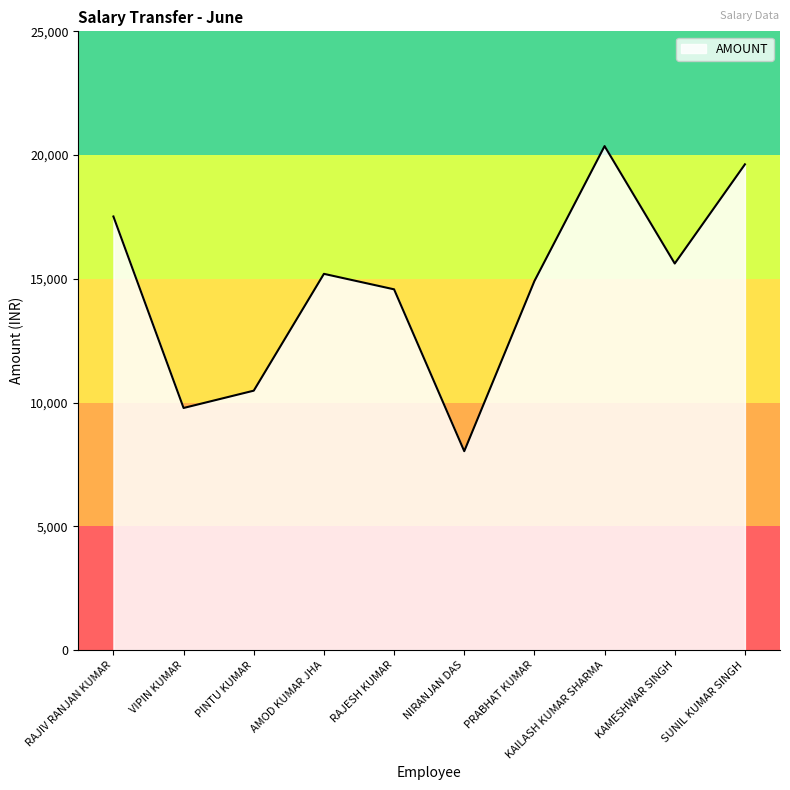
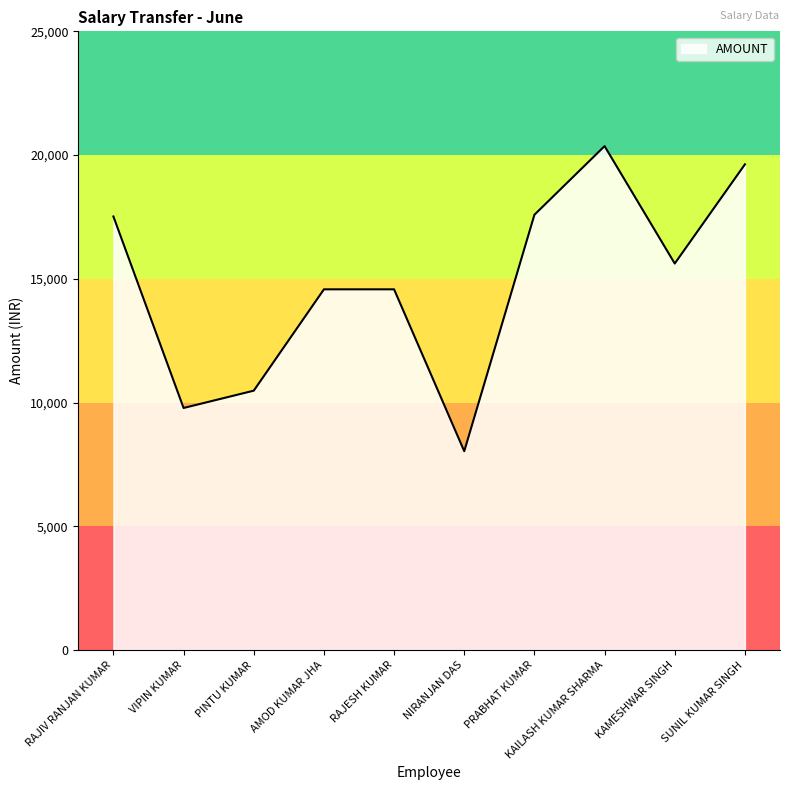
  {
    "RAJIV RANJAN KUMAR": "17,500",
    "VIPIN KUMAR": "9,800",
    "PINTU KUMAR": "10,500",
-   "AMOD KUMAR JHA": "15,200",
+   "AMOD KUMAR JHA": "14,600",
    "RAJESH KUMAR": "14,600",
    "NIRANJAN DAS": "8,000",
-   "PRABHAT KUMAR": "14,900",
+   "PRABHAT KUMAR": "17,600",
    "KAILASH KUMAR SHARMA": "20,400",
    "KAMESHWAR SINGH": "15,600",
    "SUNIL KUMAR SINGH": "19,600"
  }
